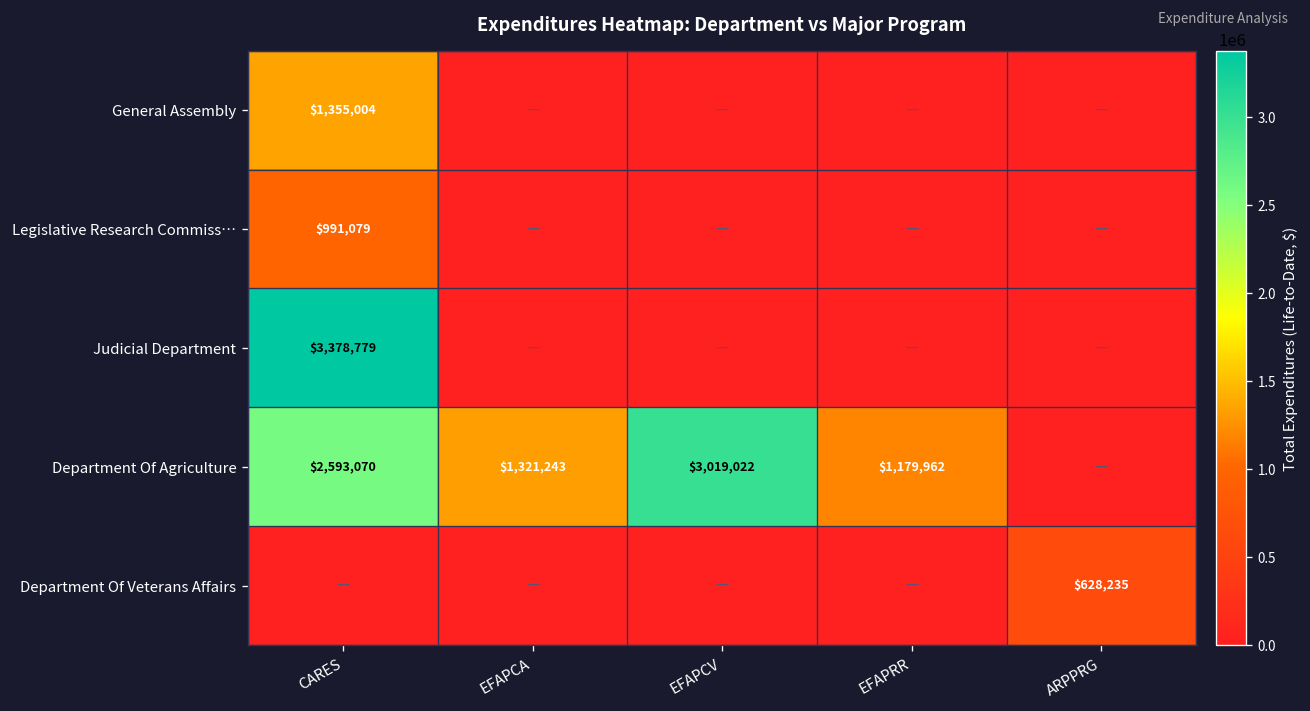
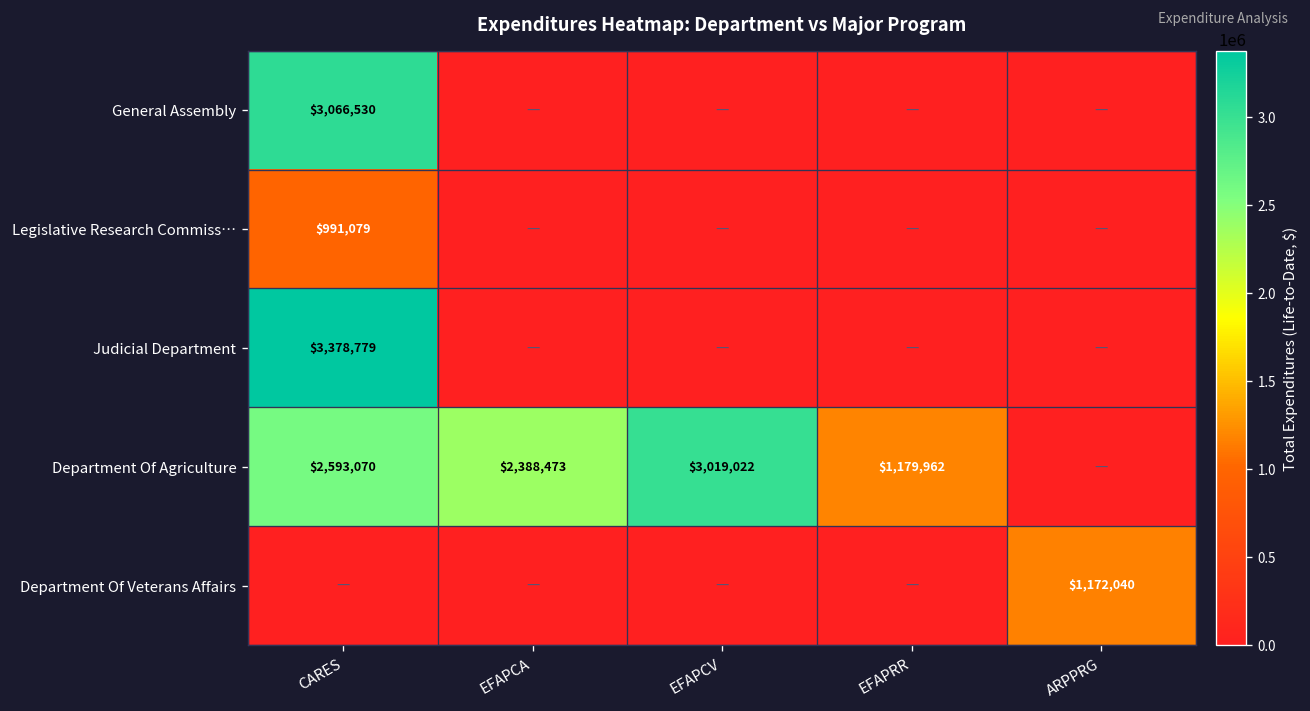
  {
    "General Assembly": {
-     "CARES": "$1,355,004"
+     "CARES": "$3,066,530"
    },
    "Legislative Research Commiss…": {
      "CARES": "$991,079"
    },
    "Judicial Department": {
      "CARES": "$3,378,779"
    },
    "Department Of Agriculture": {
      "CARES": "$2,593,070",
-     "EFAPCA": "$1,321,243",
+     "EFAPCA": "$2,388,473",
      "EFAPCV": "$3,019,022",
      "EFAPRR": "$1,179,962"
    },
    "Department Of Veterans Affairs": {
-     "ARPPRG": "$628,235"
+     "ARPPRG": "$1,172,040"
    }
  }
